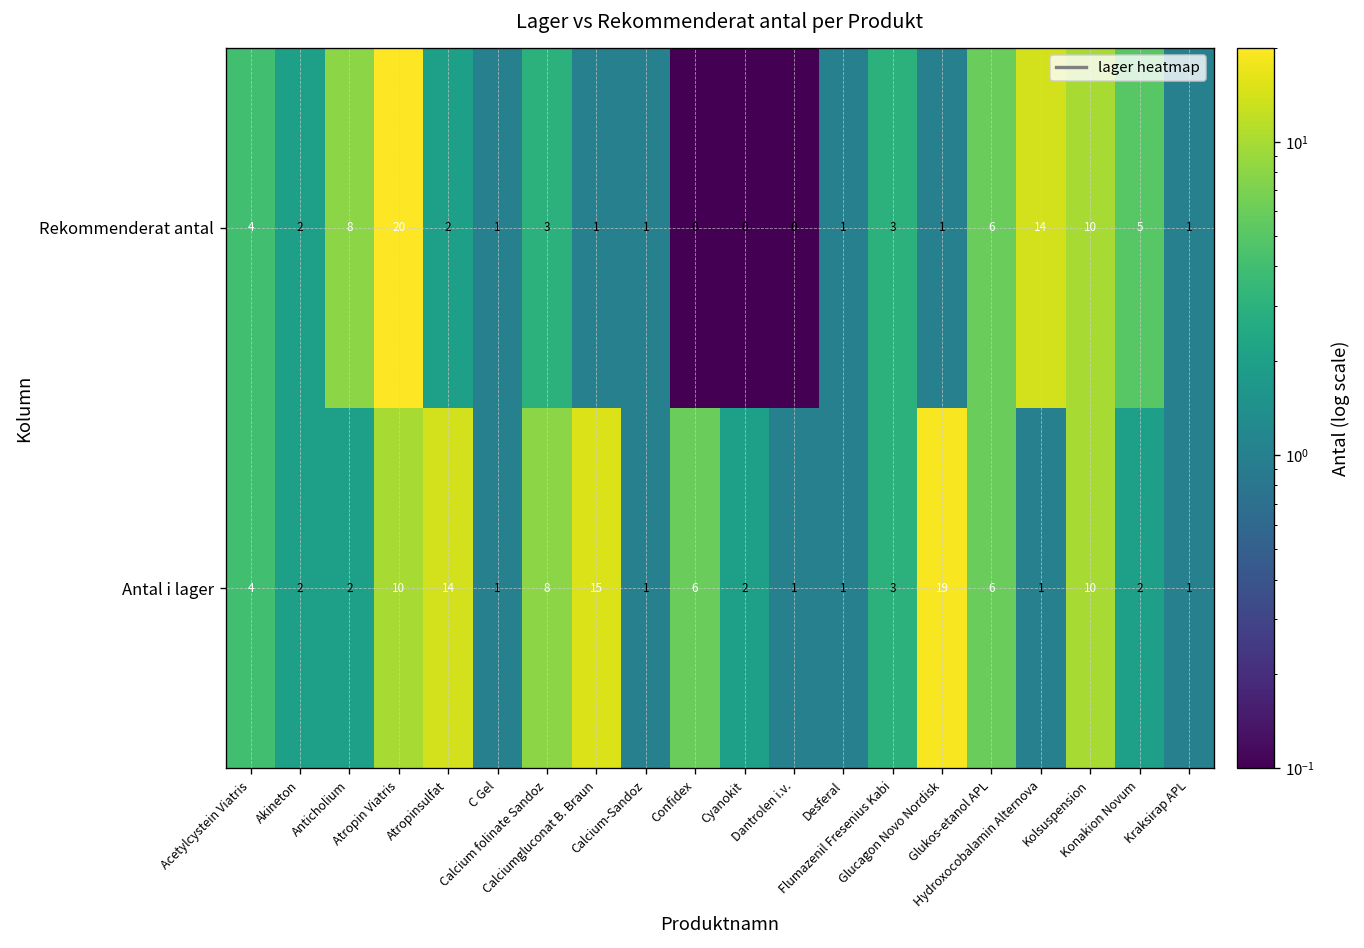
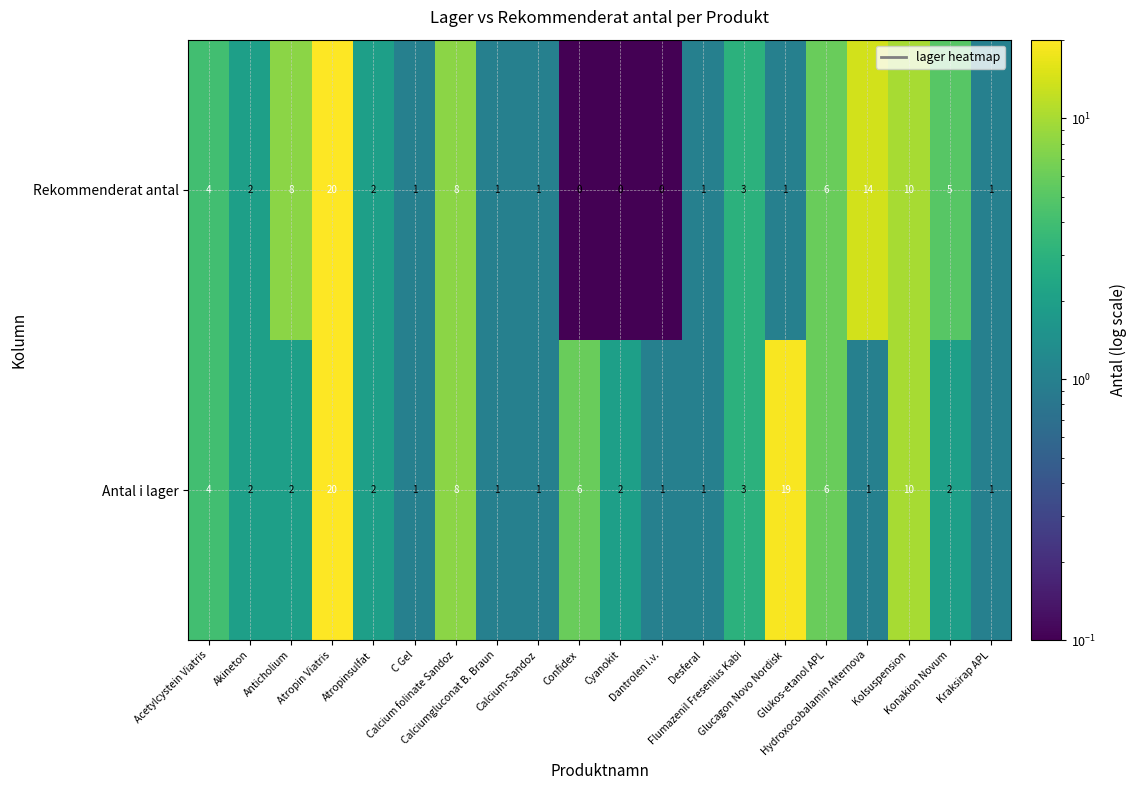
  {
    "Rekommenderat antal": {
      "Acetylcystein Viatris": 4,
      "Akineton": 2,
      "Anticholium": 8,
      "Atropin Viatris": 20,
      "Atropinsulfat": 2,
      "C Gel": 1,
-     "Calcium folinate Sandoz": 3,
+     "Calcium folinate Sandoz": 8,
      "Calciumgluconat B. Braun": 1,
      "Calcium-Sandoz": 1,
      "Confidex": 0,
      "Cyanokit": 0,
      "Dantrolen i.v.": 0,
      "Desferal": 1,
      "Flumazenil Fresenius Kabi": 3,
      "Glucagon Novo Nordisk": 1,
      "Glukos-etanol APL": 6,
      "Hydroxocobalamin Alternova": 14,
      "Kolsuspension": 10,
      "Konakion Novum": 5,
      "Kraksirap APL": 1
    },
    "Antal i lager": {
      "Acetylcystein Viatris": 4,
      "Akineton": 2,
      "Anticholium": 2,
-     "Atropin Viatris": 10,
-     "Atropinsulfat": 14,
+     "Atropin Viatris": 20,
+     "Atropinsulfat": 2,
      "C Gel": 1,
      "Calcium folinate Sandoz": 8,
-     "Calciumgluconat B. Braun": 15,
+     "Calciumgluconat B. Braun": 1,
      "Calcium-Sandoz": 1,
      "Confidex": 6,
      "Cyanokit": 2,
      "Dantrolen i.v.": 1,
      "Desferal": 1,
      "Flumazenil Fresenius Kabi": 3,
      "Glucagon Novo Nordisk": 19,
      "Glukos-etanol APL": 6,
      "Hydroxocobalamin Alternova": 1,
      "Kolsuspension": 10,
      "Konakion Novum": 2,
      "Kraksirap APL": 1
    }
  }
